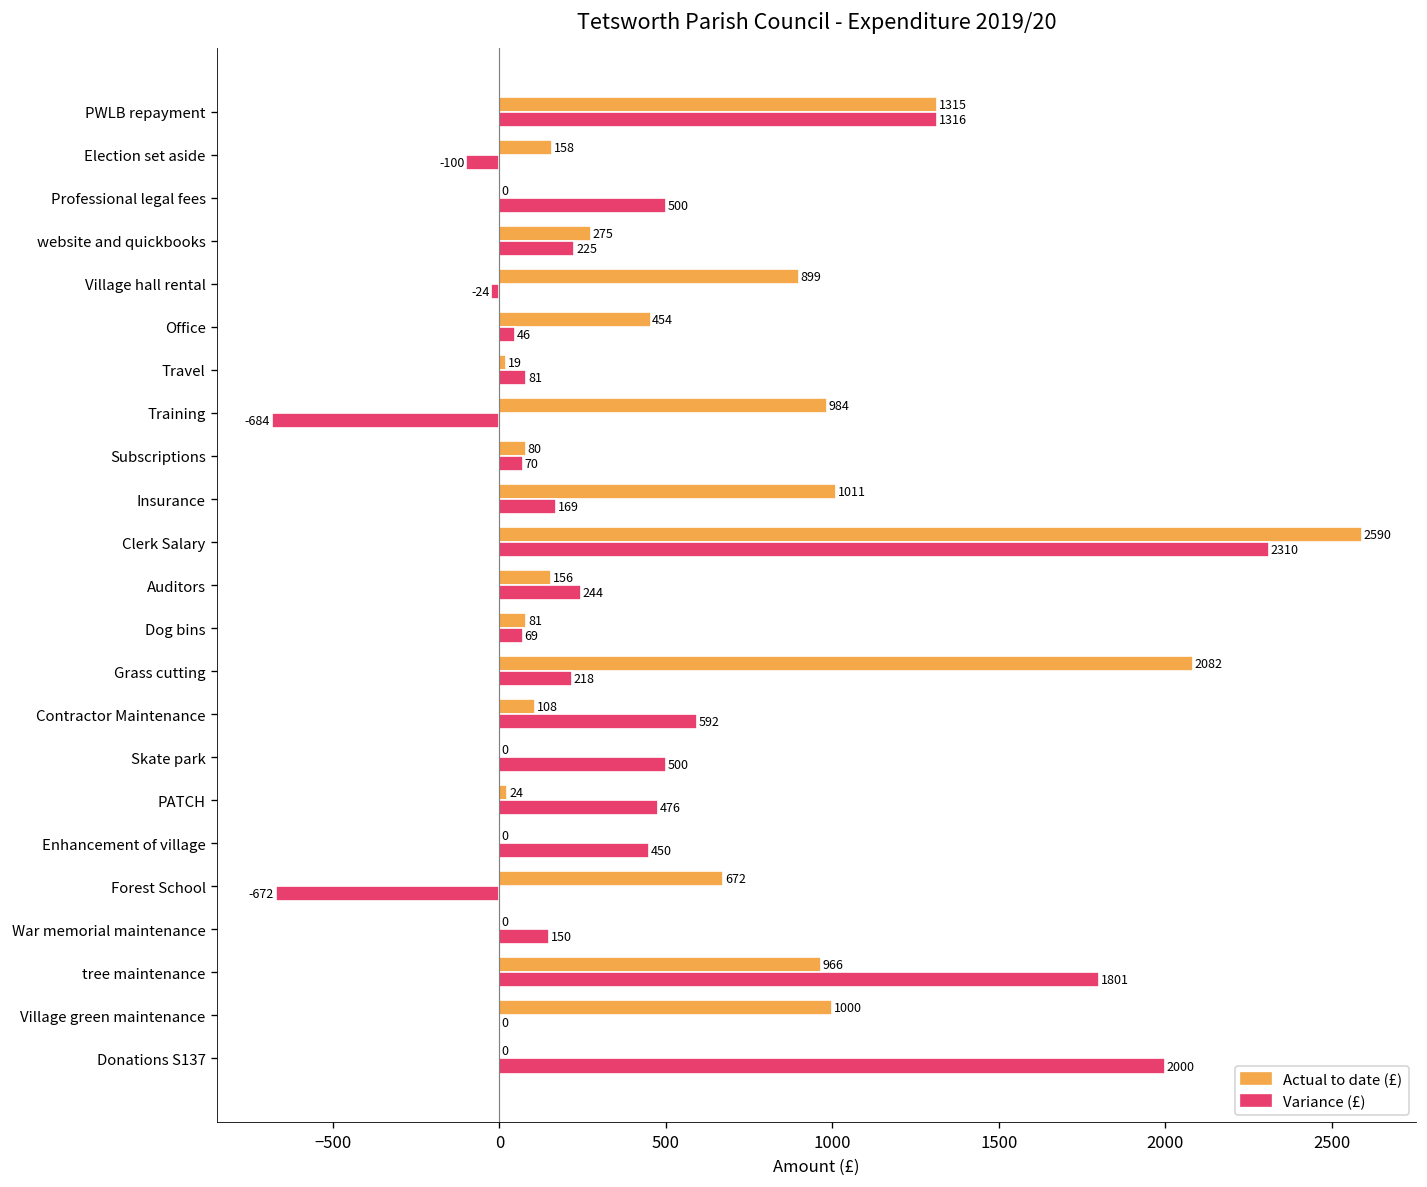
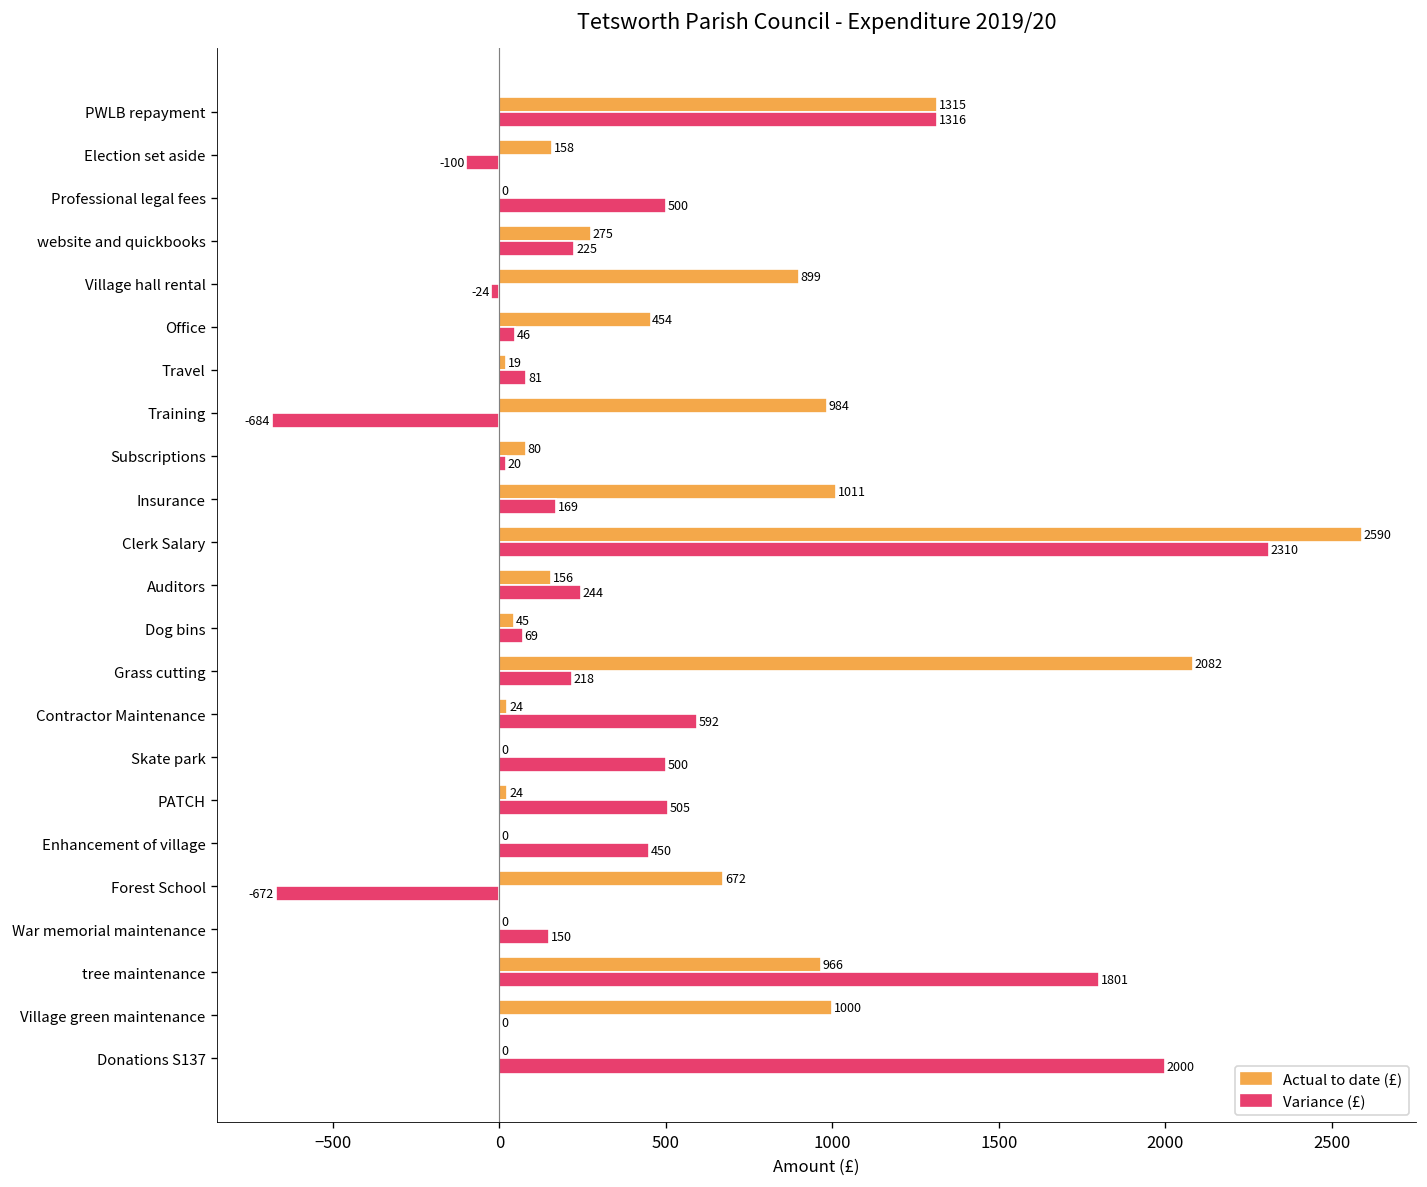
  {
    "Actual to date (£)": {
      "PWLB repayment": 1315,
      "Election set aside": 158,
      "Professional legal fees": 0,
      "website and quickbooks": 275,
      "Village hall rental": 899,
      "Office": 454,
      "Travel": 19,
      "Training": 984,
      "Subscriptions": 80,
      "Insurance": 1011,
      "Clerk Salary": 2590,
      "Auditors": 156,
-     "Dog bins": 81,
+     "Dog bins": 45,
      "Grass cutting": 2082,
-     "Contractor Maintenance": 108,
+     "Contractor Maintenance": 24,
      "Skate park": 0,
      "PATCH": 24,
      "Enhancement of village": 0,
      "Forest School": 672,
      "War memorial maintenance": 0,
      "tree maintenance": 966,
      "Village green maintenance": 1000,
      "Donations S137": 0
    },
    "Variance (£)": {
      "PWLB repayment": 1316,
      "Election set aside": -100,
      "Professional legal fees": 500,
      "website and quickbooks": 225,
      "Village hall rental": -24,
      "Office": 46,
      "Travel": 81,
      "Training": -684,
-     "Subscriptions": 70,
+     "Subscriptions": 20,
      "Insurance": 169,
      "Clerk Salary": 2310,
      "Auditors": 244,
      "Dog bins": 69,
      "Grass cutting": 218,
      "Contractor Maintenance": 592,
      "Skate park": 500,
-     "PATCH": 476,
+     "PATCH": 505,
      "Enhancement of village": 450,
      "Forest School": -672,
      "War memorial maintenance": 150,
      "tree maintenance": 1801,
      "Village green maintenance": 0,
      "Donations S137": 2000
    }
  }
